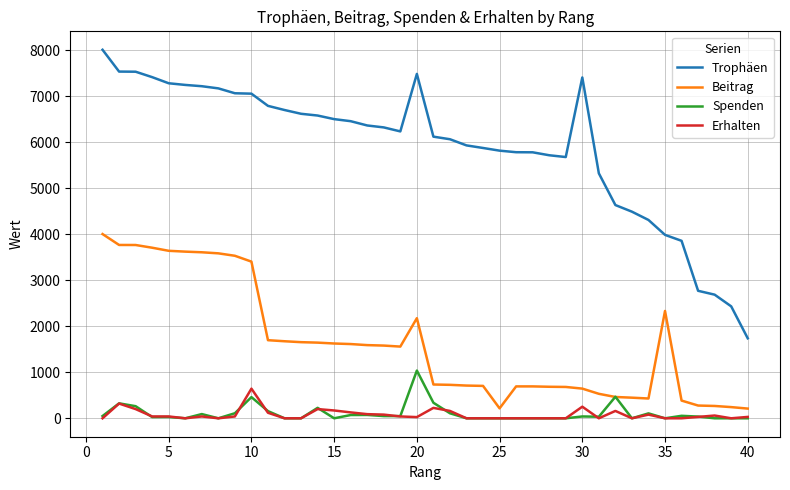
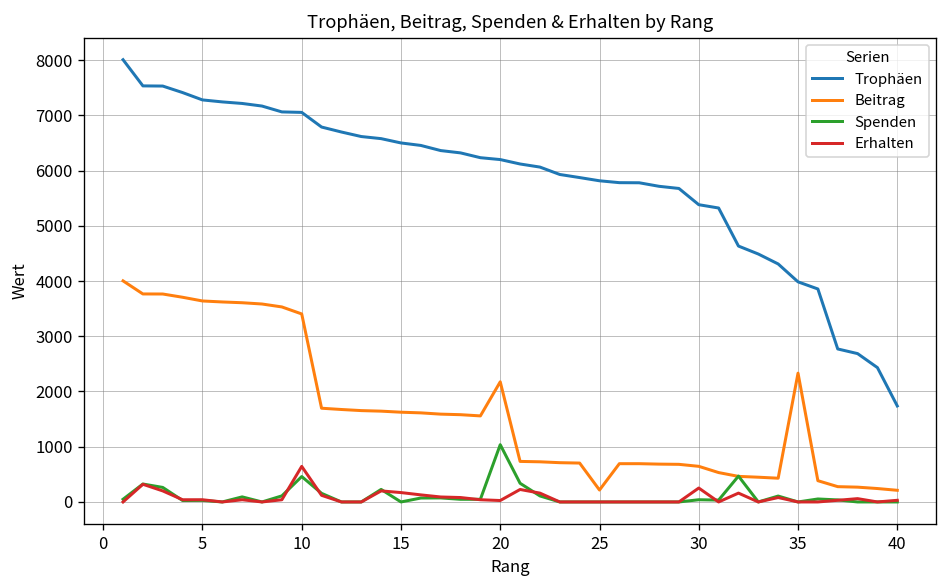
  {
    "Trophäen": {
      "5": 7300,
      "10": 7100,
      "15": 6500,
-     "20": 7500,
+     "20": 6200,
      "25": 5800,
-     "30": 7400,
+     "30": 5400,
      "35": 4000,
      "40": 1700
    },
    "Beitrag": {
      "5": 3600,
      "10": 3400,
      "15": 1600,
      "20": 2200,
      "25": 200,
      "30": 600,
      "35": 2300,
      "40": 200
    },
    "Spenden": {
      "10": 500,
      "15": 0,
      "20": 1000,
      "30": 0
    },
    "Erhalten": {
      "10": 600,
      "15": 200,
      "20": 0,
      "30": 300
    }
  }
